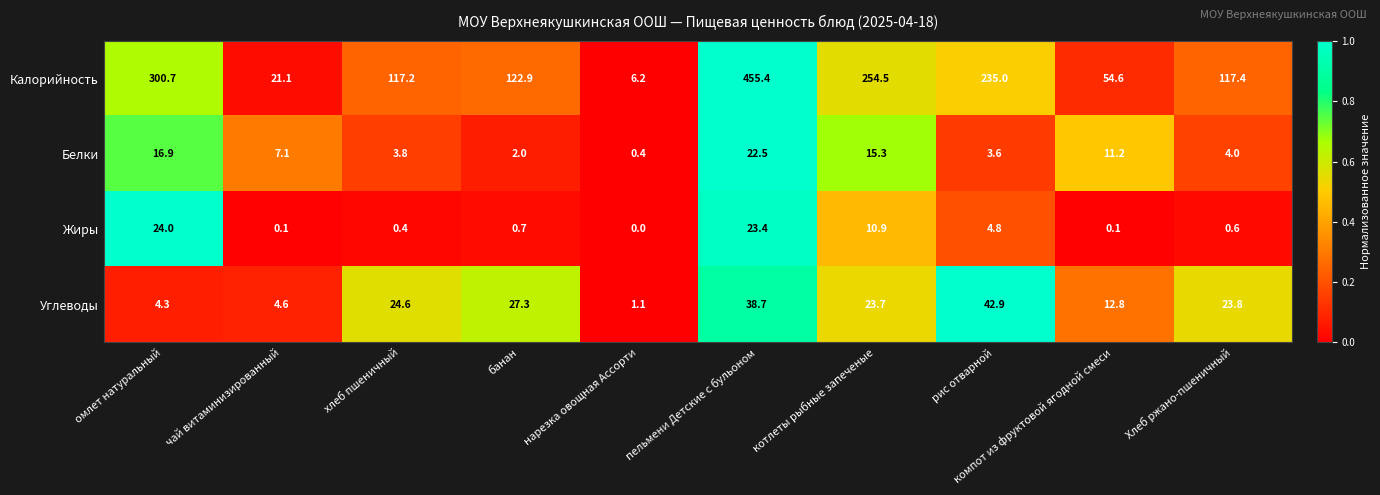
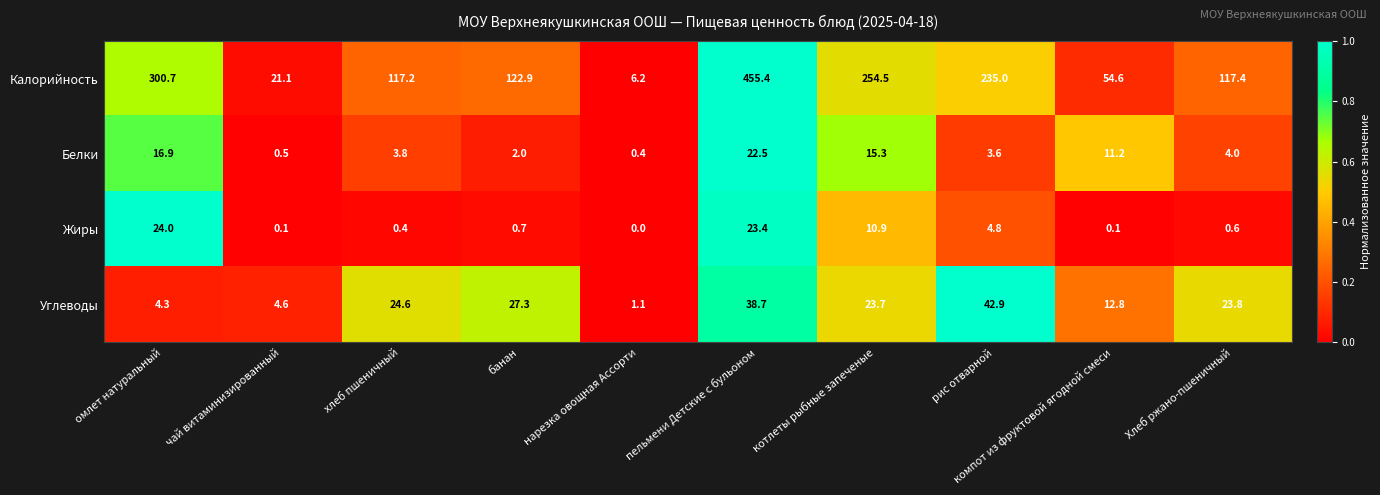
  {
    "Калорийность": {
      "омлет натуральный": 300.7,
      "чай витаминизированный": 21.1,
      "хлеб пшеничный": 117.2,
      "банан": 122.9,
      "нарезка овощная Ассорти": 6.2,
      "пельмени Детские с бульоном": 455.4,
      "котлеты рыбные запеченые": 254.5,
      "рис отварной": 235.0,
      "компот из фруктовой ягодной смеси": 54.6,
      "Хлеб ржано-пшеничный": 117.4
    },
    "Белки": {
      "омлет натуральный": 16.9,
-     "чай витаминизированный": 7.1,
+     "чай витаминизированный": 0.5,
      "хлеб пшеничный": 3.8,
      "банан": 2.0,
      "нарезка овощная Ассорти": 0.4,
      "пельмени Детские с бульоном": 22.5,
      "котлеты рыбные запеченые": 15.3,
      "рис отварной": 3.6,
      "компот из фруктовой ягодной смеси": 11.2,
      "Хлеб ржано-пшеничный": 4.0
    },
    "Жиры": {
      "омлет натуральный": 24.0,
      "чай витаминизированный": 0.1,
      "хлеб пшеничный": 0.4,
      "банан": 0.7,
      "нарезка овощная Ассорти": 0.0,
      "пельмени Детские с бульоном": 23.4,
      "котлеты рыбные запеченые": 10.9,
      "рис отварной": 4.8,
      "компот из фруктовой ягодной смеси": 0.1,
      "Хлеб ржано-пшеничный": 0.6
    },
    "Углеводы": {
      "омлет натуральный": 4.3,
      "чай витаминизированный": 4.6,
      "хлеб пшеничный": 24.6,
      "банан": 27.3,
      "нарезка овощная Ассорти": 1.1,
      "пельмени Детские с бульоном": 38.7,
      "котлеты рыбные запеченые": 23.7,
      "рис отварной": 42.9,
      "компот из фруктовой ягодной смеси": 12.8,
      "Хлеб ржано-пшеничный": 23.8
    }
  }
